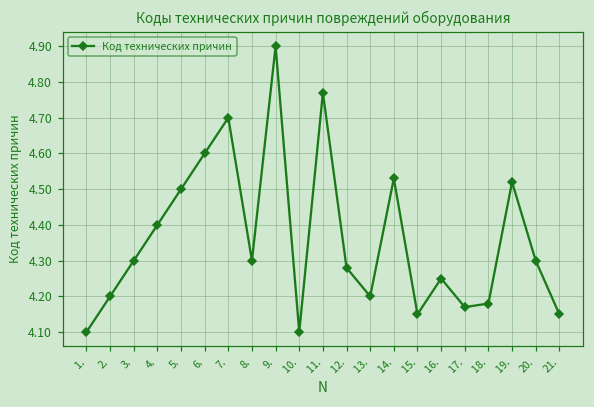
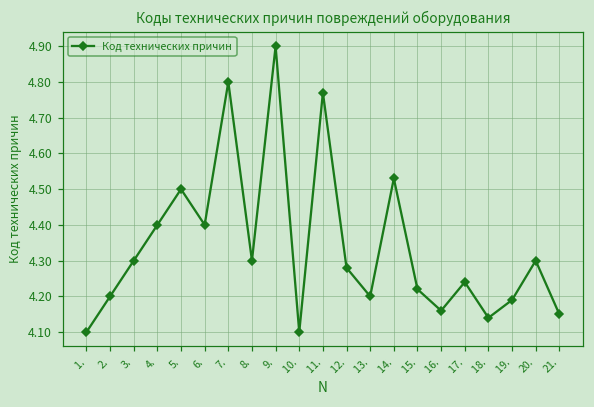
  {
    "1.": 4.10,
    "2.": 4.20,
    "3.": 4.30,
    "4.": 4.40,
    "5.": 4.50,
-   "6.": 4.6,
-   "7.": 4.7,
+   "6.": 4.4,
+   "7.": 4.8,
    "8.": 4.30,
    "9.": 4.90,
    "10.": 4.10,
    "11.": 4.77,
    "12.": 4.28,
    "13.": 4.20,
    "14.": 4.53,
-   "15.": 4.15,
-   "16.": 4.25,
-   "17.": 4.17,
-   "18.": 4.18,
-   "19.": 4.52,
+   "15.": 4.22,
+   "16.": 4.16,
+   "17.": 4.24,
+   "18.": 4.14,
+   "19.": 4.19,
    "20.": 4.30,
    "21.": 4.15
  }
